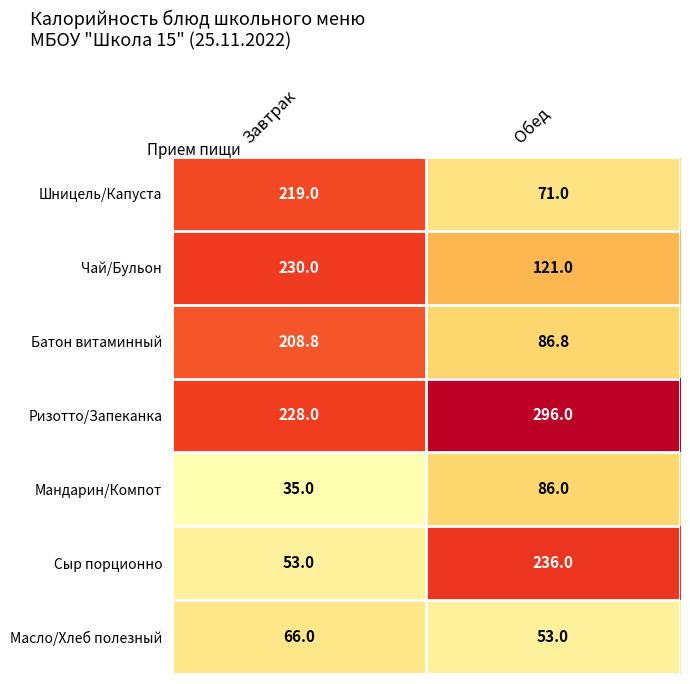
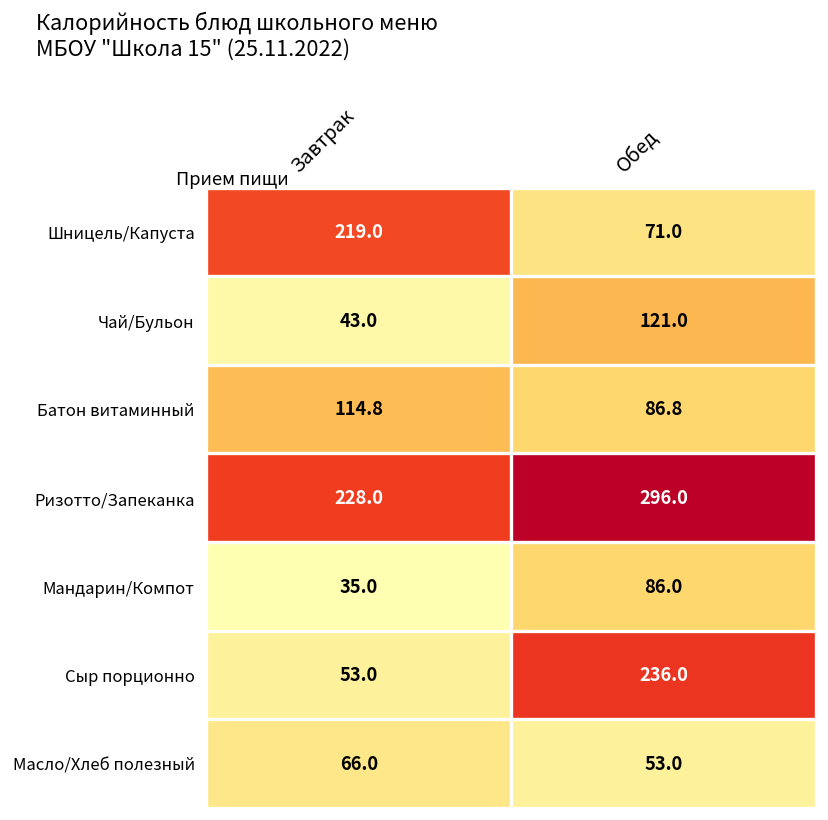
  {
    "Шницель/Капуста": {
      "Завтрак": 219.0,
      "Обед": 71.0
    },
    "Чай/Бульон": {
-     "Завтрак": 230.0,
+     "Завтрак": 43.0,
      "Обед": 121.0
    },
    "Батон витаминный": {
-     "Завтрак": 208.8,
+     "Завтрак": 114.8,
      "Обед": 86.8
    },
    "Ризотто/Запеканка": {
      "Завтрак": 228.0,
      "Обед": 296.0
    },
    "Мандарин/Компот": {
      "Завтрак": 35.0,
      "Обед": 86.0
    },
    "Сыр порционно": {
      "Завтрак": 53.0,
      "Обед": 236.0
    },
    "Масло/Хлеб полезный": {
      "Завтрак": 66.0,
      "Обед": 53.0
    }
  }
